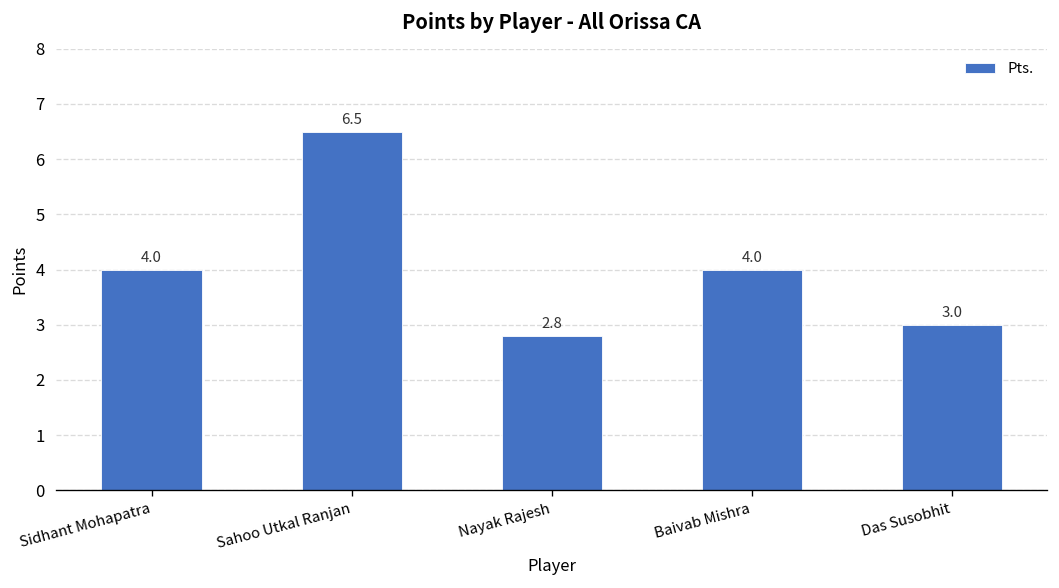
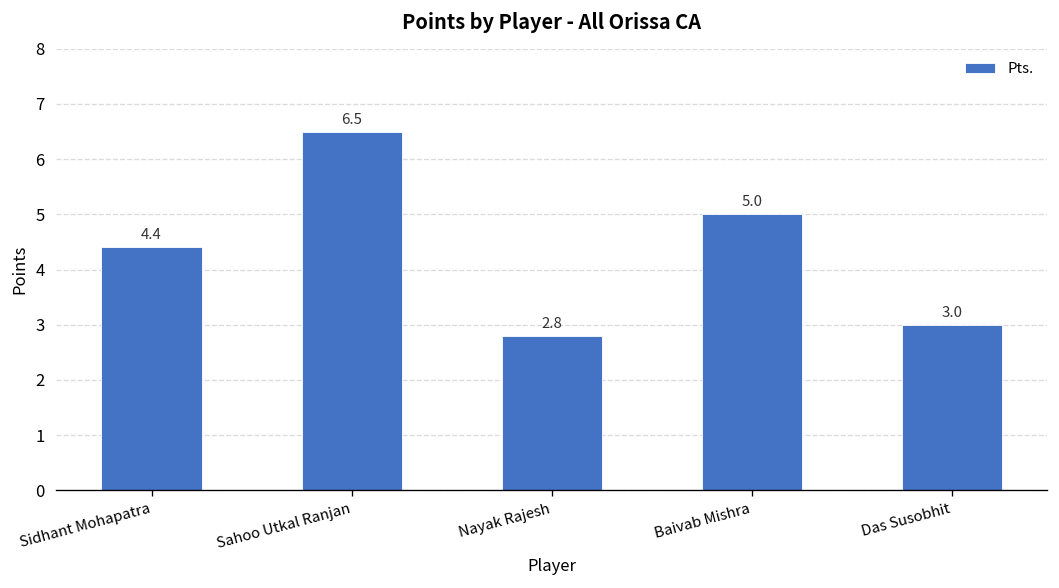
  {
-   "Sidhant Mohapatra": 4.0,
+   "Sidhant Mohapatra": 4.4,
    "Sahoo Utkal Ranjan": 6.5,
    "Nayak Rajesh": 2.8,
-   "Baivab Mishra": 4.0,
+   "Baivab Mishra": 5.0,
    "Das Susobhit": 3.0
  }
